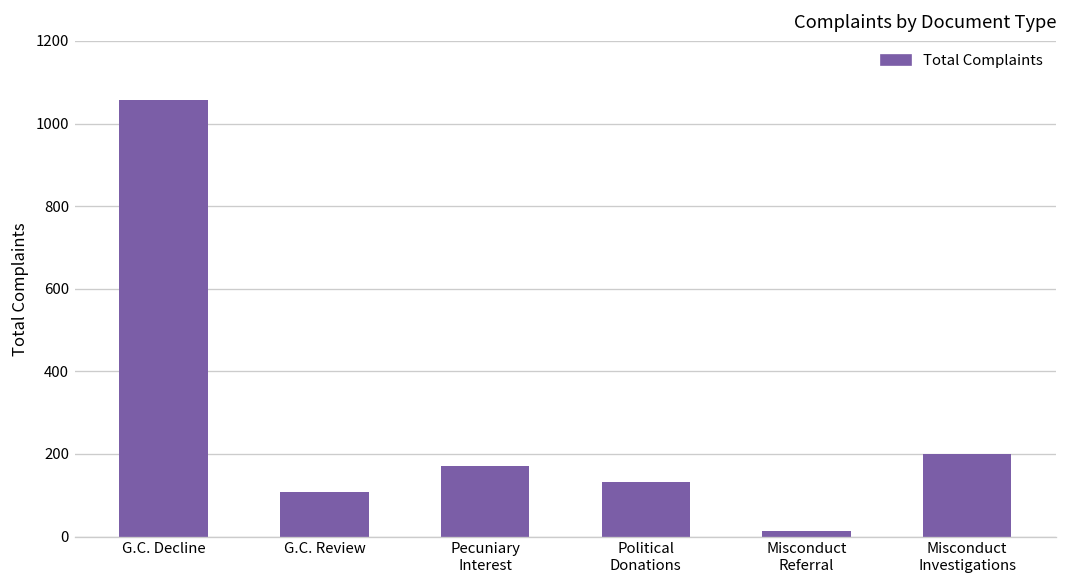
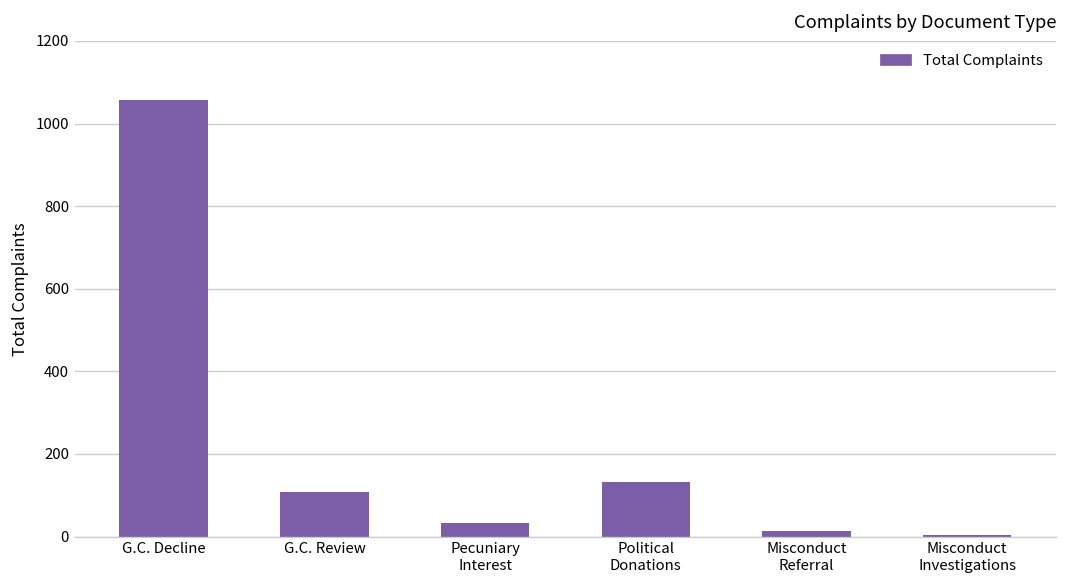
  {
    "G.C. Decline": 1060,
    "G.C. Review": 110,
-   "Pecuniary Interest": 170,
+   "Pecuniary Interest": 30,
    "Political Donations": 130,
    "Misconduct Referral": 10,
-   "Misconduct Investigations": 200
+   "Misconduct Investigations": 0
  }
